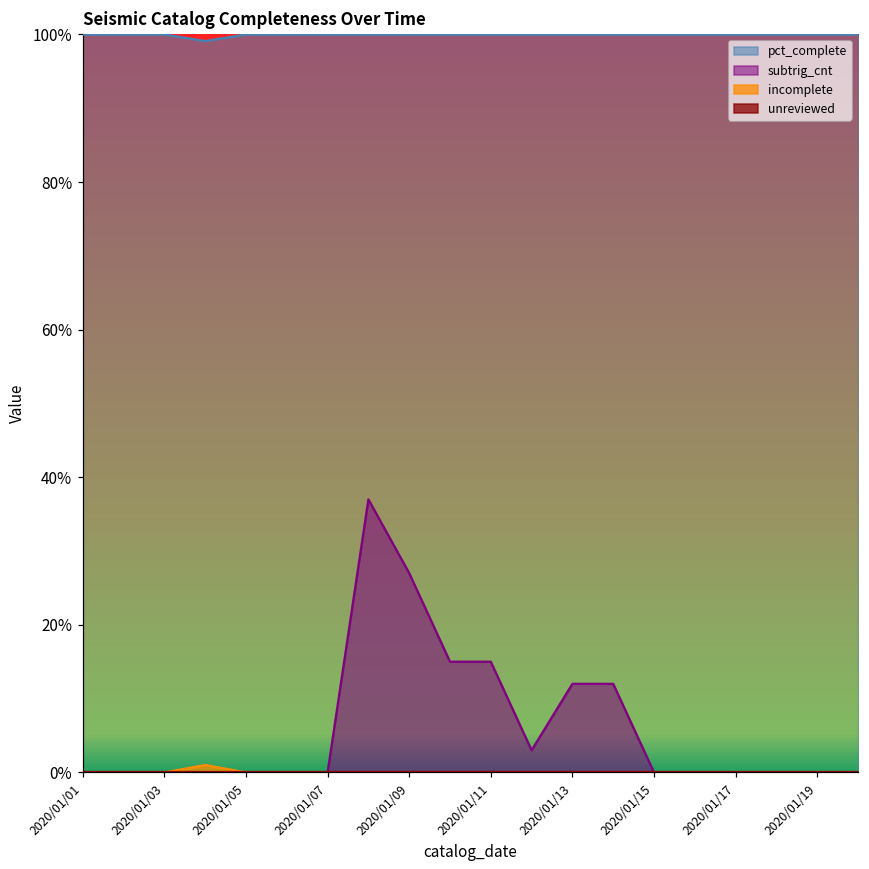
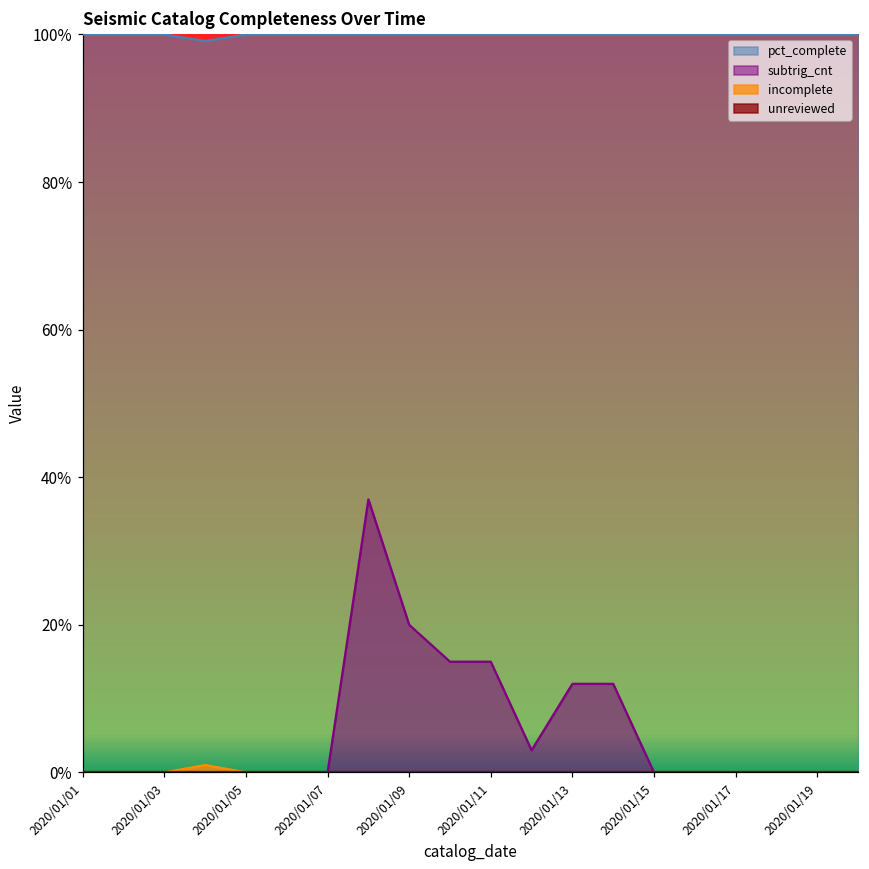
  {
    "pct_complete": {
      "2020/01/01": "100%",
      "2020/01/03": "100%",
      "2020/01/05": "100%",
      "2020/01/07": "100%",
      "2020/01/09": "100%",
      "2020/01/11": "100%",
      "2020/01/13": "100%",
      "2020/01/15": "100%",
      "2020/01/17": "100%",
      "2020/01/19": "100%"
    },
    "subtrig_cnt": {
-     "2020/01/09": "27%",
+     "2020/01/09": "20%",
      "2020/01/11": "15%",
      "2020/01/13": "12%"
    }
  }
